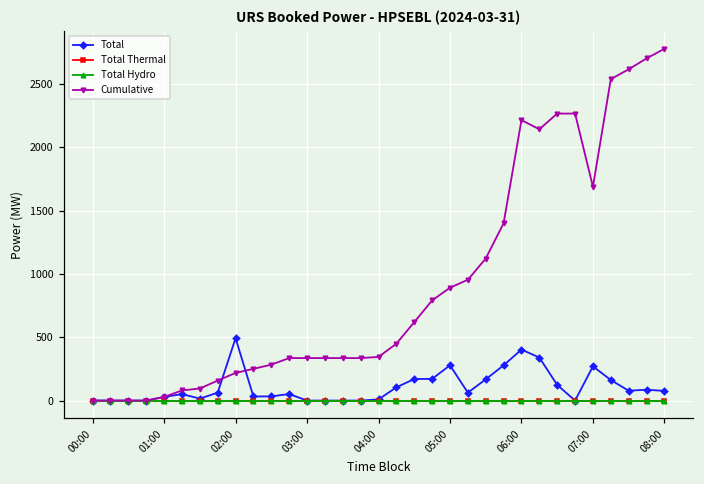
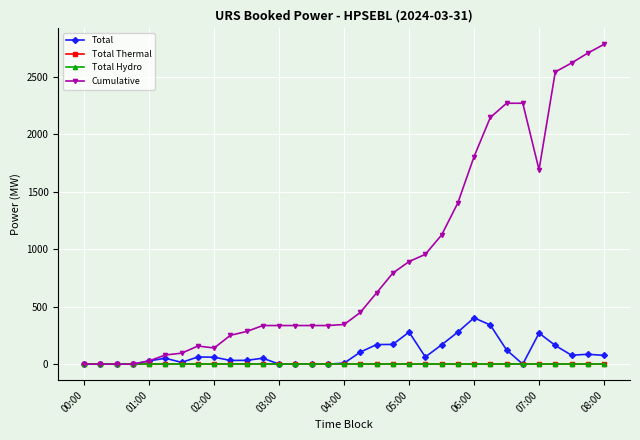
  {
    "Total": {
-     "02:00": 490,
+     "02:00": 60,
      "05:00": 280,
      "06:00": 400,
      "07:00": 270,
      "08:00": 80
    },
    "Total Hydro": {
      "01:00": 0,
      "02:00": 0,
      "05:00": 0,
      "06:00": 0,
      "07:00": 0,
      "08:00": 0
    },
    "Cumulative": {
-     "02:00": 220,
+     "02:00": 140,
      "03:00": 340,
      "04:00": 340,
      "05:00": 890,
-     "06:00": 2220,
+     "06:00": 1800,
      "07:00": 1690,
      "08:00": 2780
    }
  }
